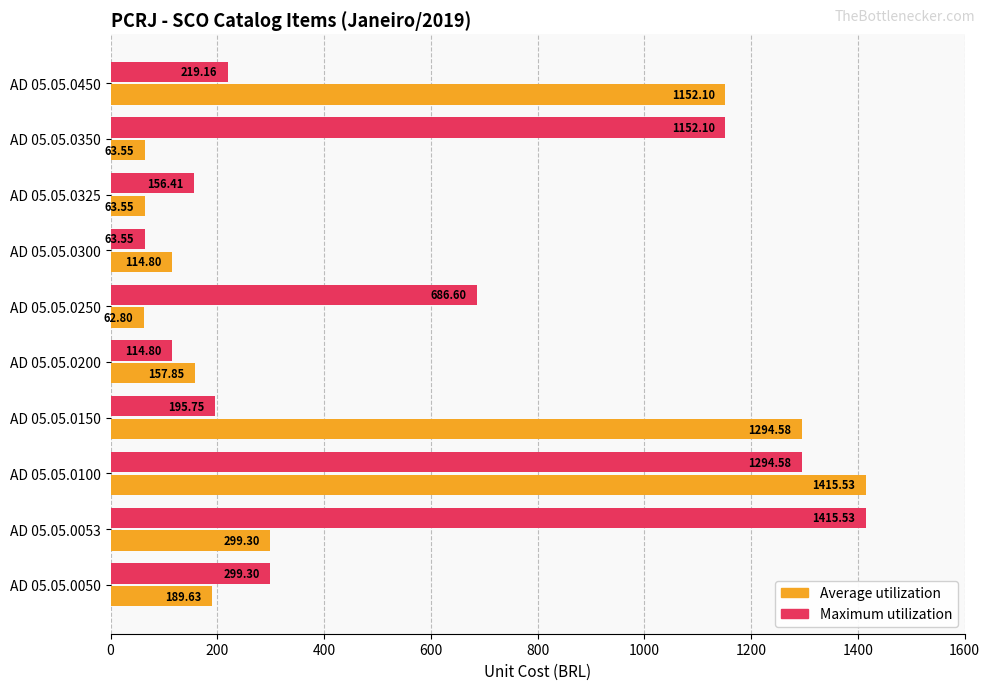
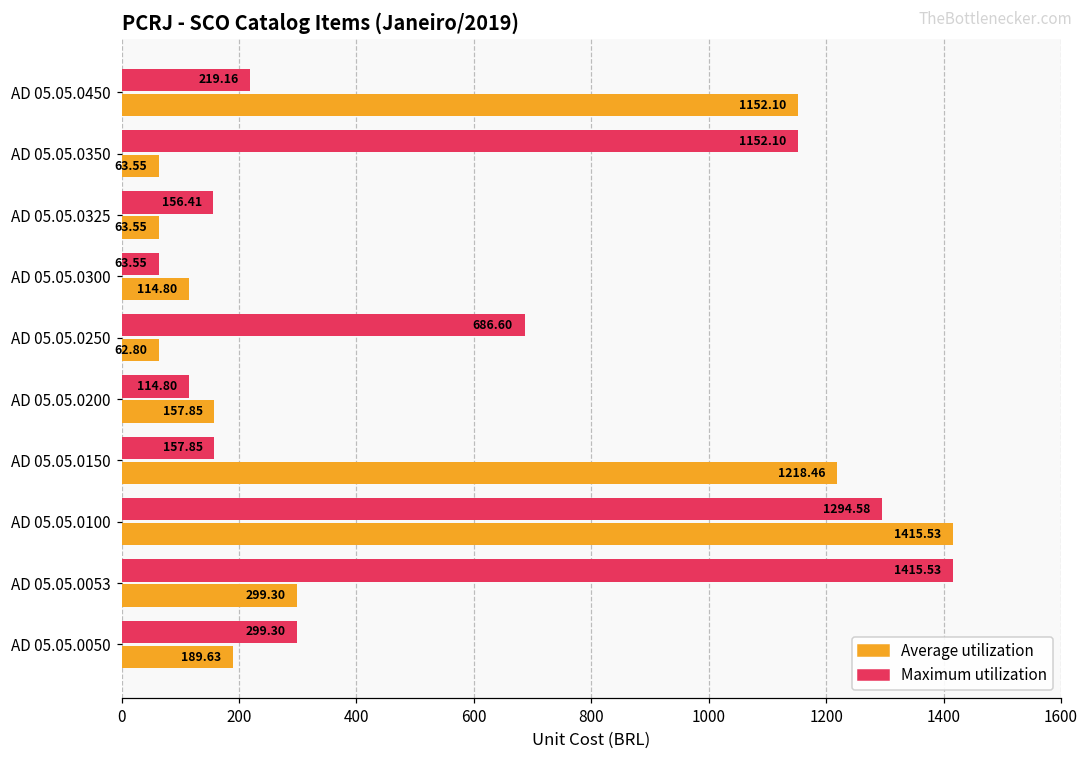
  {
    "Maximum utilization": {
      "AD 05.05.0450": 219.16,
      "AD 05.05.0350": 1152.10,
      "AD 05.05.0325": 156.41,
      "AD 05.05.0300": 63.55,
      "AD 05.05.0250": 686.60,
      "AD 05.05.0200": 114.80,
-     "AD 05.05.0150": 195.75,
+     "AD 05.05.0150": 157.85,
      "AD 05.05.0100": 1294.58,
      "AD 05.05.0053": 1415.53,
      "AD 05.05.0050": 299.30
    },
    "Average utilization": {
      "AD 05.05.0450": 1152.10,
      "AD 05.05.0350": 63.55,
      "AD 05.05.0325": 63.55,
      "AD 05.05.0300": 114.80,
      "AD 05.05.0250": 62.80,
      "AD 05.05.0200": 157.85,
-     "AD 05.05.0150": 1294.58,
+     "AD 05.05.0150": 1218.46,
      "AD 05.05.0100": 1415.53,
      "AD 05.05.0053": 299.30,
      "AD 05.05.0050": 189.63
    }
  }
